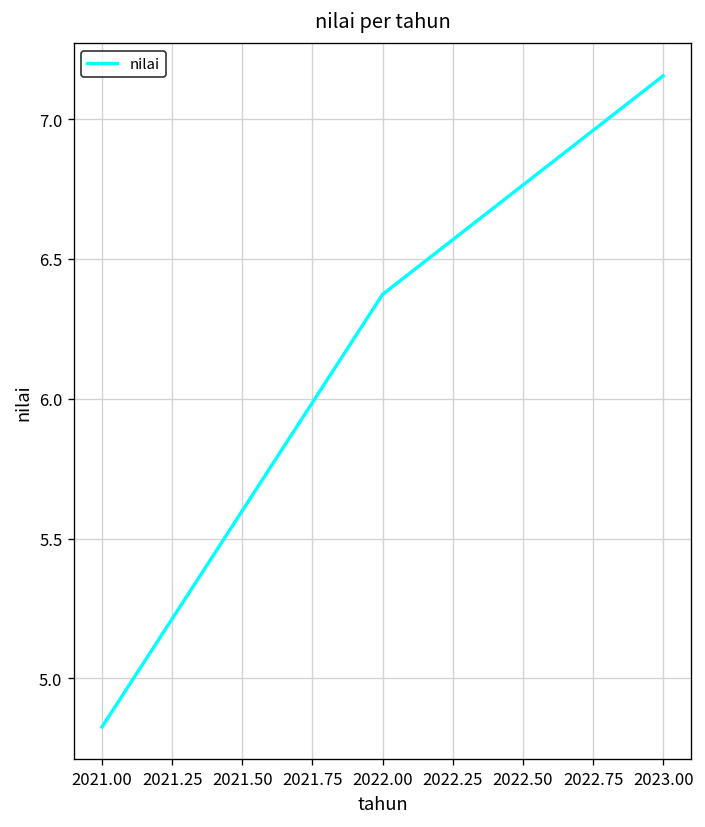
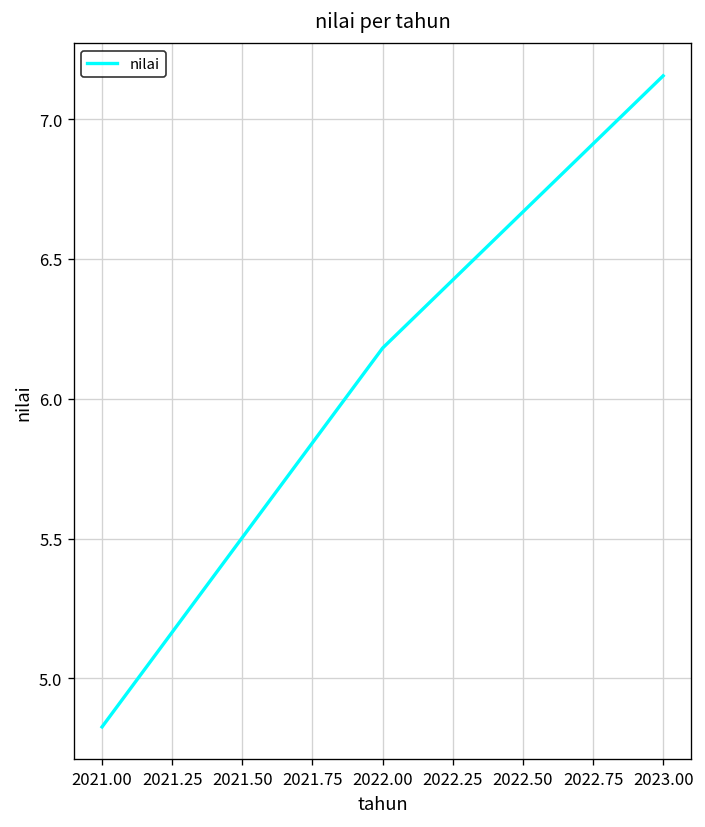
  {
    "2021.00": 4.83,
-   "2022.00": 6.37,
+   "2022.00": 6.18,
    "2023.00": 7.16
  }
